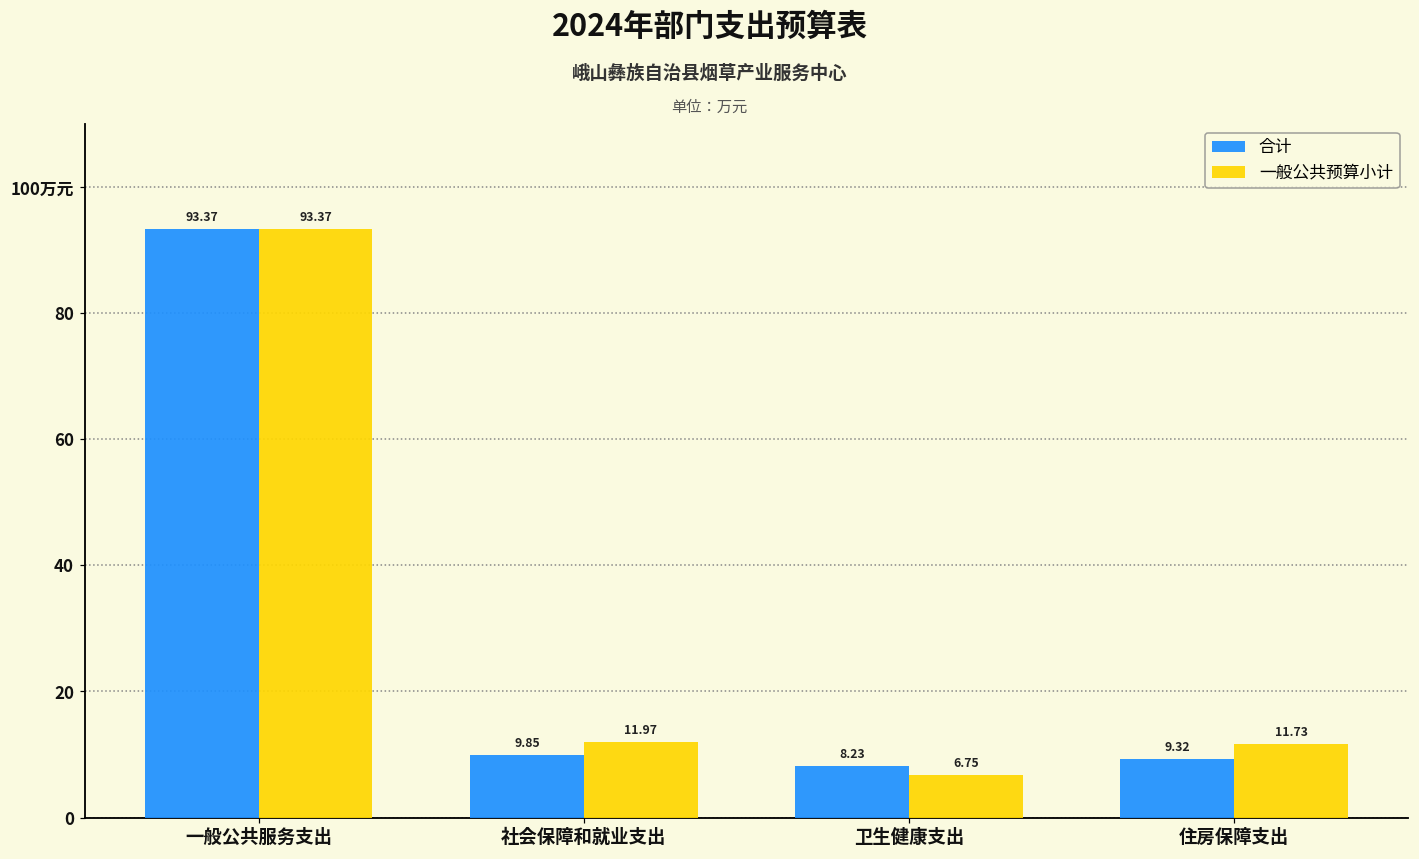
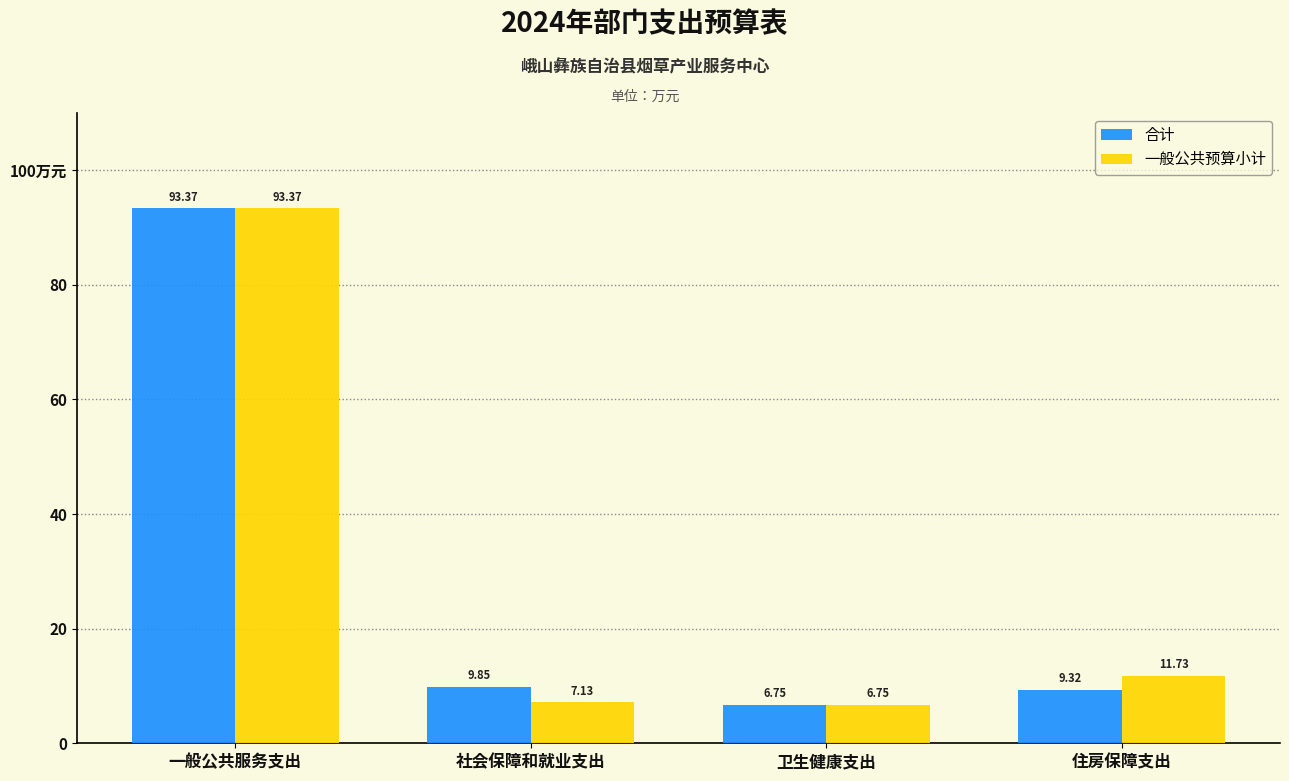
  {
    "合计": {
      "一般公共服务支出": 93.37,
      "社会保障和就业支出": 9.85,
-     "卫生健康支出": 8.23,
+     "卫生健康支出": 6.75,
      "住房保障支出": 9.32
    },
    "一般公共预算小计": {
      "一般公共服务支出": 93.37,
-     "社会保障和就业支出": 11.97,
+     "社会保障和就业支出": 7.13,
      "卫生健康支出": 6.75,
      "住房保障支出": 11.73
    }
  }
